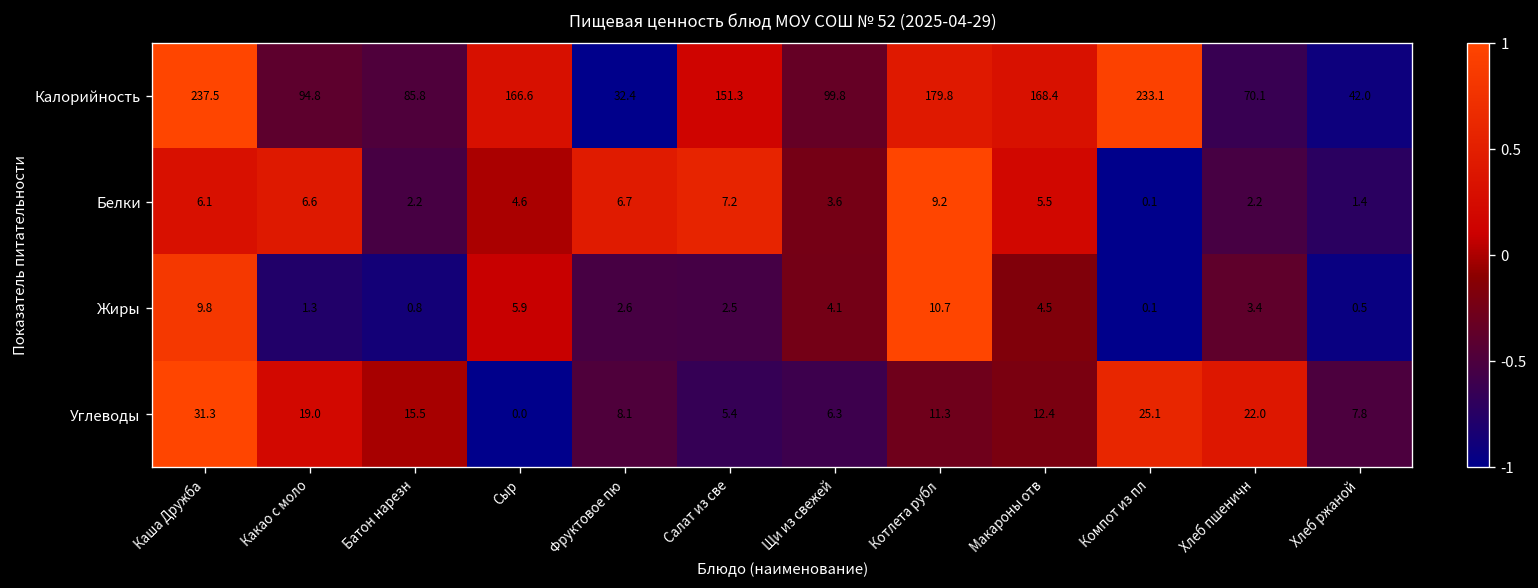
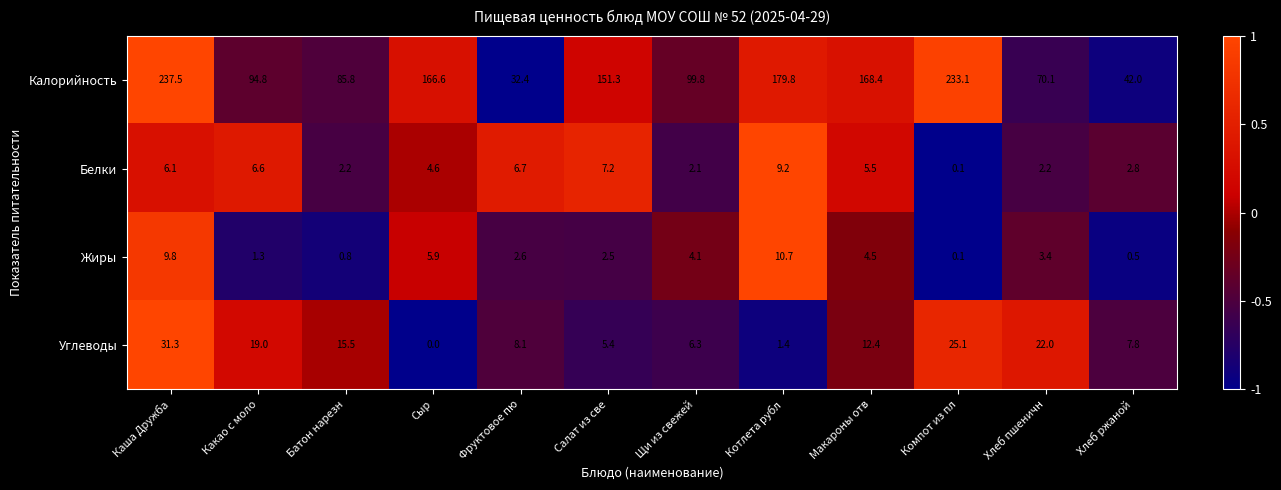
  {
    "Калорийность": {
      "Каша Дружба": 237.5,
      "Какао с моло": 94.8,
      "Батон нарезн": 85.8,
      "Сыр": 166.6,
      "Фруктовое пю": 32.4,
      "Салат из све": 151.3,
      "Щи из свежей": 99.8,
      "Котлета рубл": 179.8,
      "Макароны отв": 168.4,
      "Компот из пл": 233.1,
      "Хлеб пшеничн": 70.1,
      "Хлеб ржаной": 42.0
    },
    "Белки": {
      "Каша Дружба": 6.1,
      "Какао с моло": 6.6,
      "Батон нарезн": 2.2,
      "Сыр": 4.6,
      "Фруктовое пю": 6.7,
      "Салат из све": 7.2,
-     "Щи из свежей": 3.6,
+     "Щи из свежей": 2.1,
      "Котлета рубл": 9.2,
      "Макароны отв": 5.5,
      "Компот из пл": 0.1,
      "Хлеб пшеничн": 2.2,
-     "Хлеб ржаной": 1.4
+     "Хлеб ржаной": 2.8
    },
    "Жиры": {
      "Каша Дружба": 9.8,
      "Какао с моло": 1.3,
      "Батон нарезн": 0.8,
      "Сыр": 5.9,
      "Фруктовое пю": 2.6,
      "Салат из све": 2.5,
      "Щи из свежей": 4.1,
      "Котлета рубл": 10.7,
      "Макароны отв": 4.5,
      "Компот из пл": 0.1,
      "Хлеб пшеничн": 3.4,
      "Хлеб ржаной": 0.5
    },
    "Углеводы": {
      "Каша Дружба": 31.3,
      "Какао с моло": 19.0,
      "Батон нарезн": 15.5,
      "Сыр": 0.0,
      "Фруктовое пю": 8.1,
      "Салат из све": 5.4,
      "Щи из свежей": 6.3,
-     "Котлета рубл": 11.3,
+     "Котлета рубл": 1.4,
      "Макароны отв": 12.4,
      "Компот из пл": 25.1,
      "Хлеб пшеничн": 22.0,
      "Хлеб ржаной": 7.8
    }
  }
